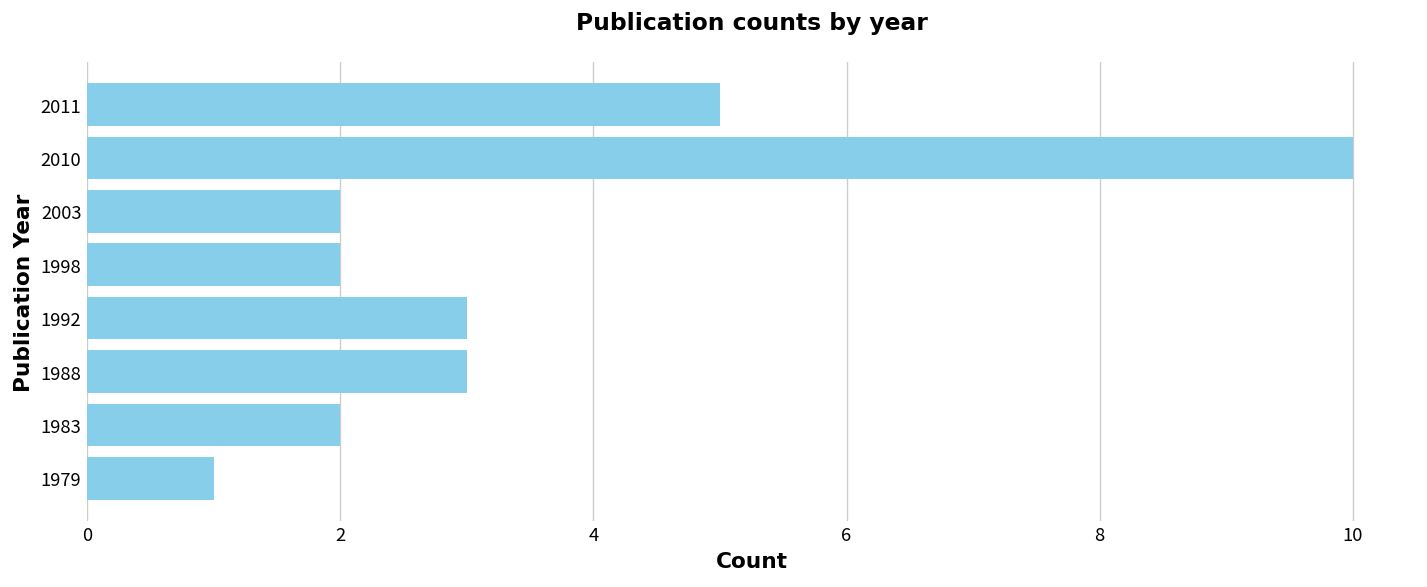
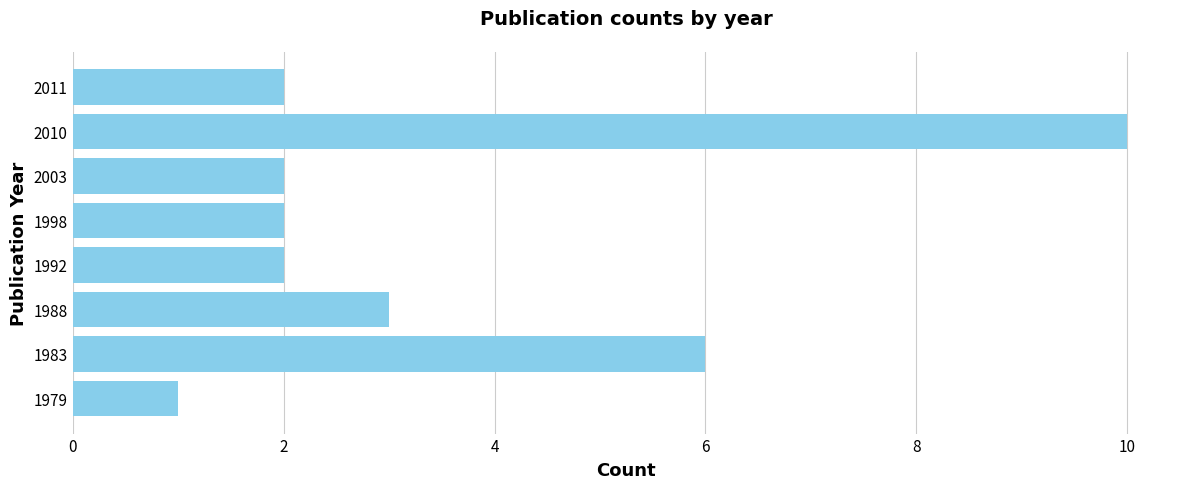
  {
-   "2011": 5,
+   "2011": 2,
    "2010": 10,
    "2003": 2,
    "1998": 2,
-   "1992": 3,
+   "1992": 2,
    "1988": 3,
-   "1983": 2,
+   "1983": 6,
    "1979": 1
  }
